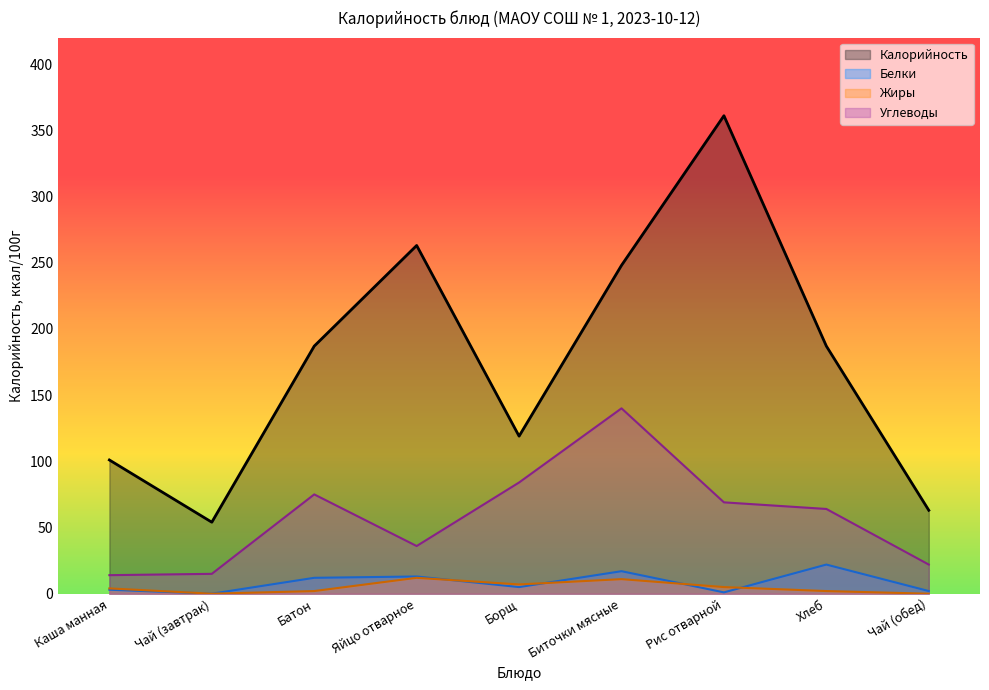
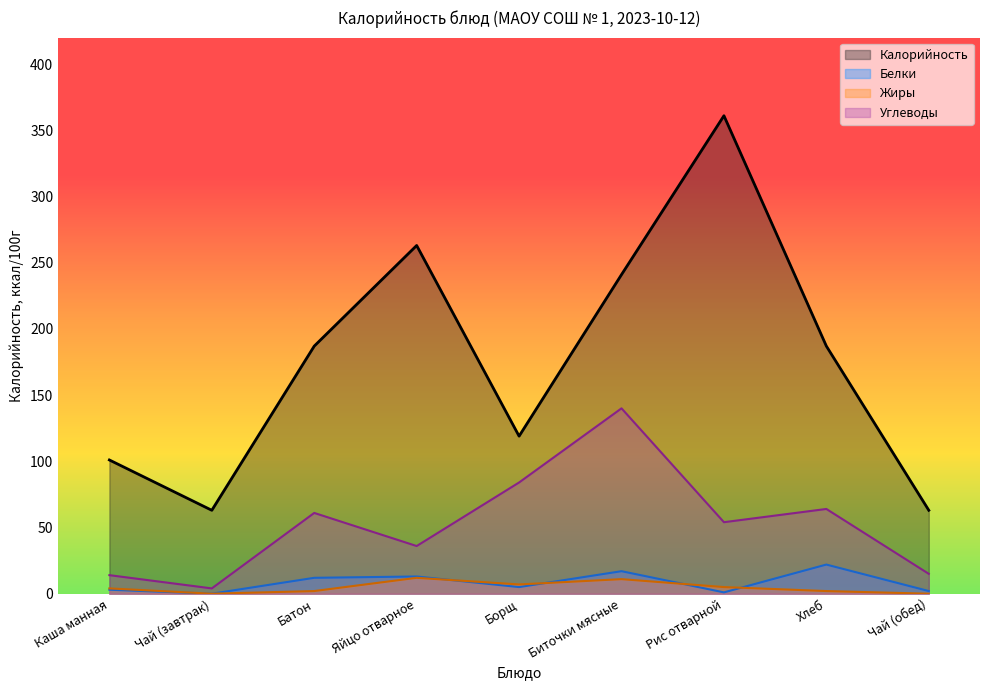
  {
    "Калорийность": {
      "Каша манная": 101,
-     "Чай (завтрак)": 54,
+     "Чай (завтрак)": 63,
      "Батон": 187,
      "Яйцо отварное": 263,
      "Борщ": 119,
-     "Биточки мясные": 248,
+     "Биточки мясные": 241,
      "Рис отварной": 361,
      "Хлеб": 187,
      "Чай (обед)": 63
    },
    "Белки": {
      "Батон": 12,
      "Борщ": 5,
      "Биточки мясные": 17,
      "Рис отварной": 1,
      "Хлеб": 22,
      "Чай (обед)": 2
    },
    "Жиры": {
      "Батон": 2,
      "Борщ": 7,
      "Биточки мясные": 11,
      "Рис отварной": 5,
      "Хлеб": 2,
      "Чай (обед)": 0
    },
    "Углеводы": {
      "Каша манная": 14,
-     "Чай (завтрак)": 15,
-     "Батон": 75,
+     "Чай (завтрак)": 4,
+     "Батон": 61,
      "Яйцо отварное": 36,
      "Борщ": 84,
      "Биточки мясные": 140,
-     "Рис отварной": 69,
+     "Рис отварной": 54,
      "Хлеб": 64,
-     "Чай (обед)": 22
+     "Чай (обед)": 15
    }
  }
